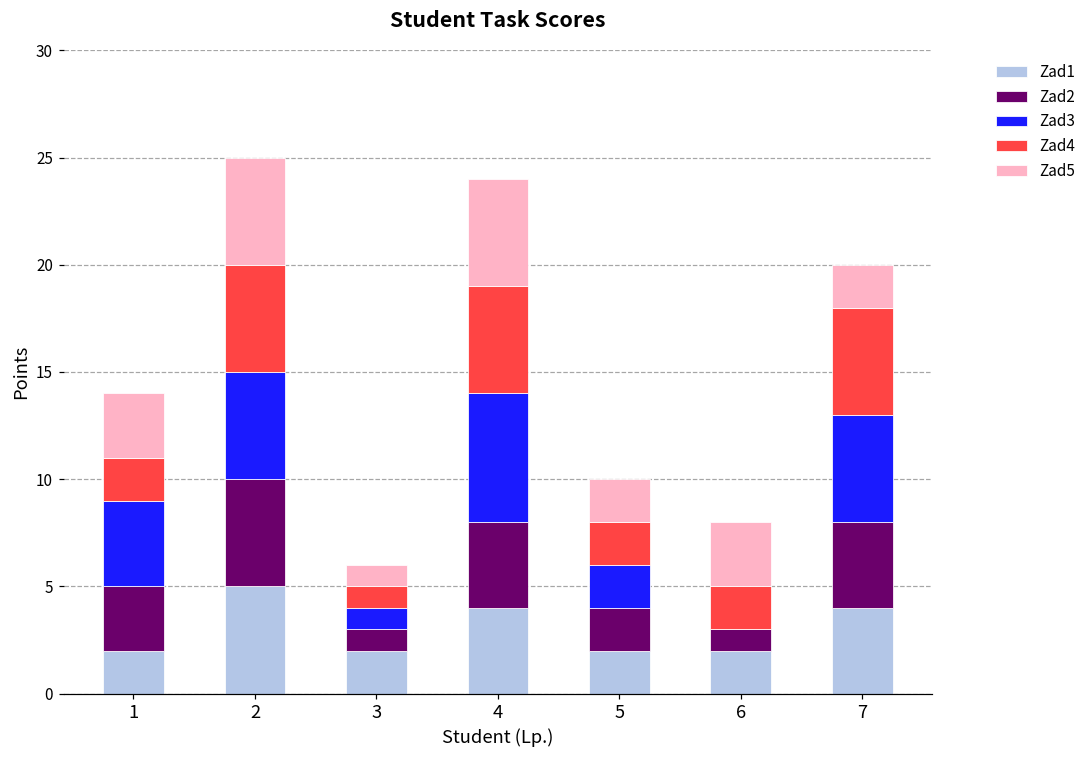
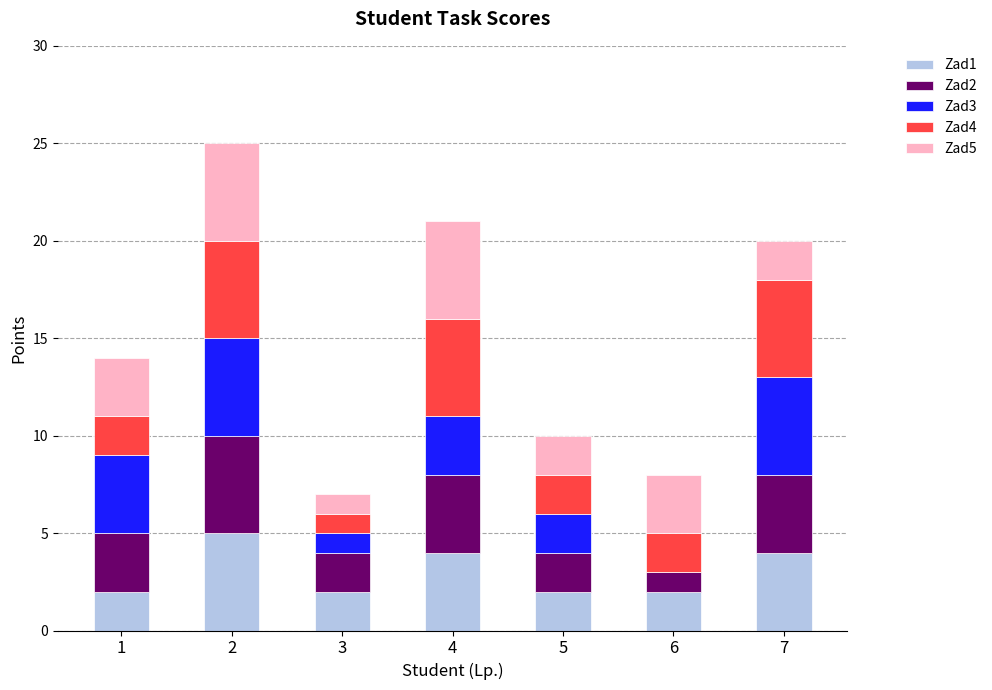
  {
    "Zad1": {
      "1": 2,
      "2": 5,
      "3": 2,
      "4": 4,
      "5": 2,
      "6": 2,
      "7": 4
    },
    "Zad2": {
      "1": 3,
      "2": 5,
-     "3": 1,
+     "3": 2,
      "4": 4,
      "5": 2,
      "6": 1,
      "7": 4
    },
    "Zad3": {
      "1": 4,
      "2": 5,
      "3": 1,
-     "4": 6,
+     "4": 3,
      "5": 2,
      "6": 0,
      "7": 5
    },
    "Zad4": {
      "1": 2,
      "2": 5,
      "3": 1,
      "4": 5,
      "5": 2,
      "6": 2,
      "7": 5
    },
    "Zad5": {
      "1": 3,
      "2": 5,
      "3": 1,
      "4": 5,
      "5": 2,
      "6": 3,
      "7": 2
    }
  }
